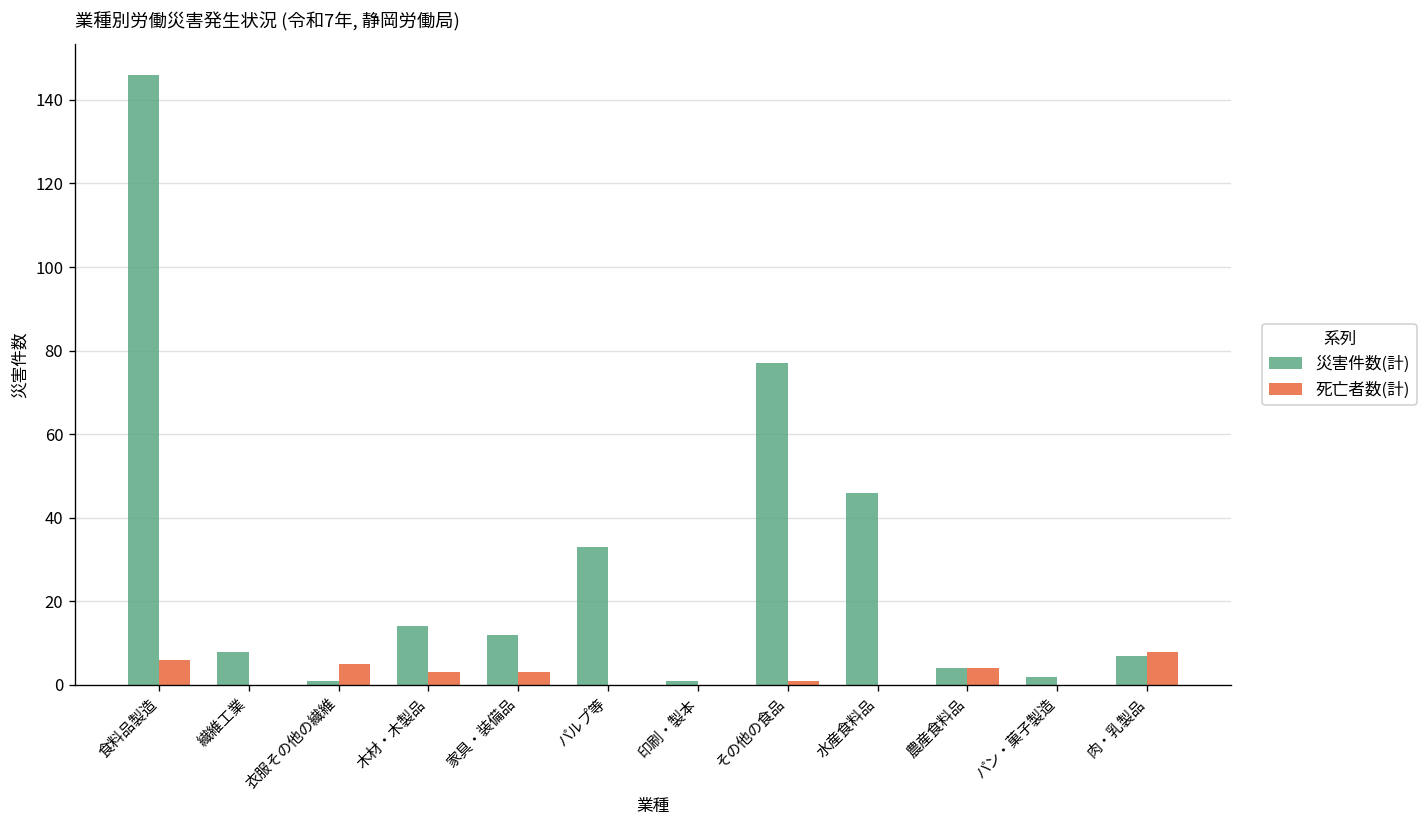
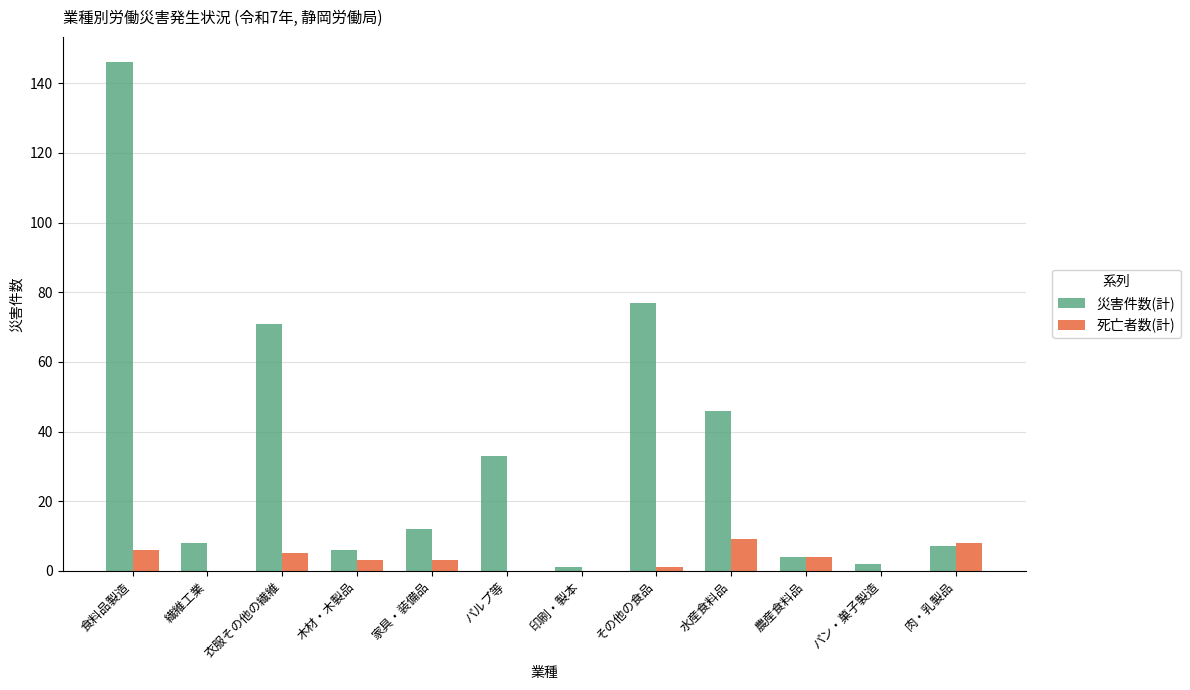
  {
    "災害件数(計)": {
      "食料品製造": 146,
      "繊維工業": 8,
-     "衣服その他の繊維": 1,
-     "木材・木製品": 14,
+     "衣服その他の繊維": 71,
+     "木材・木製品": 6,
      "家具・装備品": 12,
      "パルプ等": 33,
      "印刷・製本": 1,
      "その他の食品": 77,
      "水産食料品": 46,
      "農産食料品": 4,
      "パン・菓子製造": 2,
      "肉・乳製品": 7
    },
    "死亡者数(計)": {
      "食料品製造": 6,
      "繊維工業": 0,
      "衣服その他の繊維": 5,
      "木材・木製品": 3,
      "家具・装備品": 3,
      "パルプ等": 0,
      "印刷・製本": 0,
      "その他の食品": 1,
-     "水産食料品": 0,
+     "水産食料品": 9,
      "農産食料品": 4,
      "パン・菓子製造": 0,
      "肉・乳製品": 8
    }
  }
